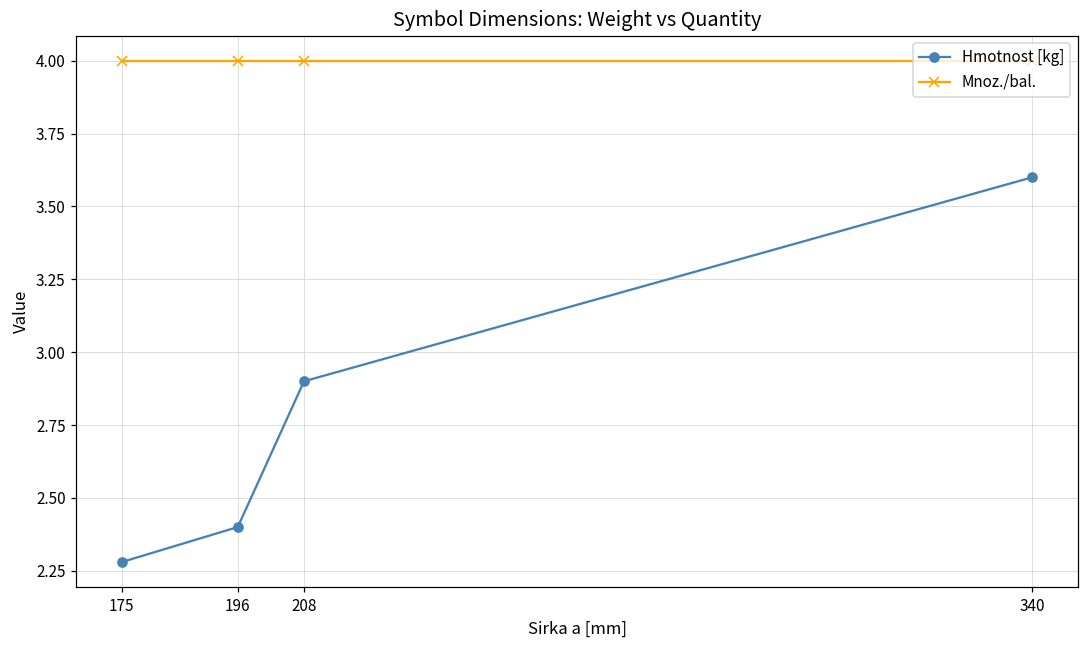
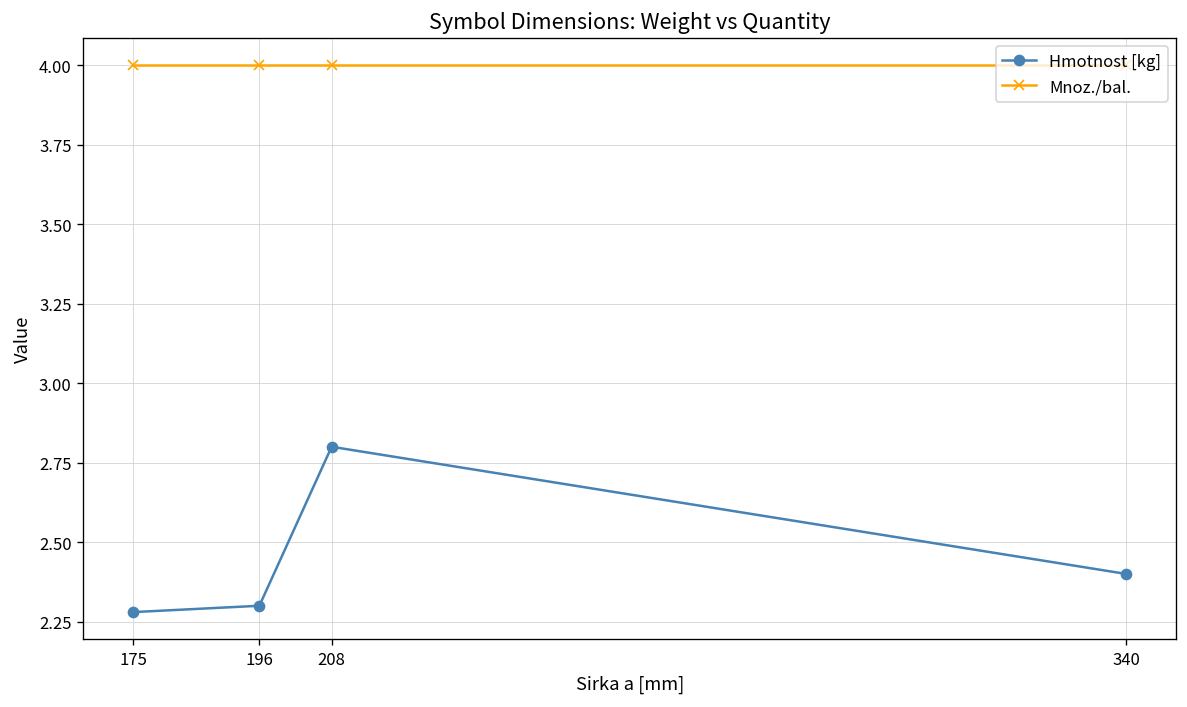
  {
    "Hmotnost [kg]": {
      "175": 2.28,
-     "196": 2.4,
-     "208": 2.9,
-     "340": 3.6
+     "196": 2.3,
+     "208": 2.8,
+     "340": 2.4
    },
    "Mnoz./bal.": {
      "175": 4.0,
      "196": 4.0,
      "208": 4.0
    }
  }
